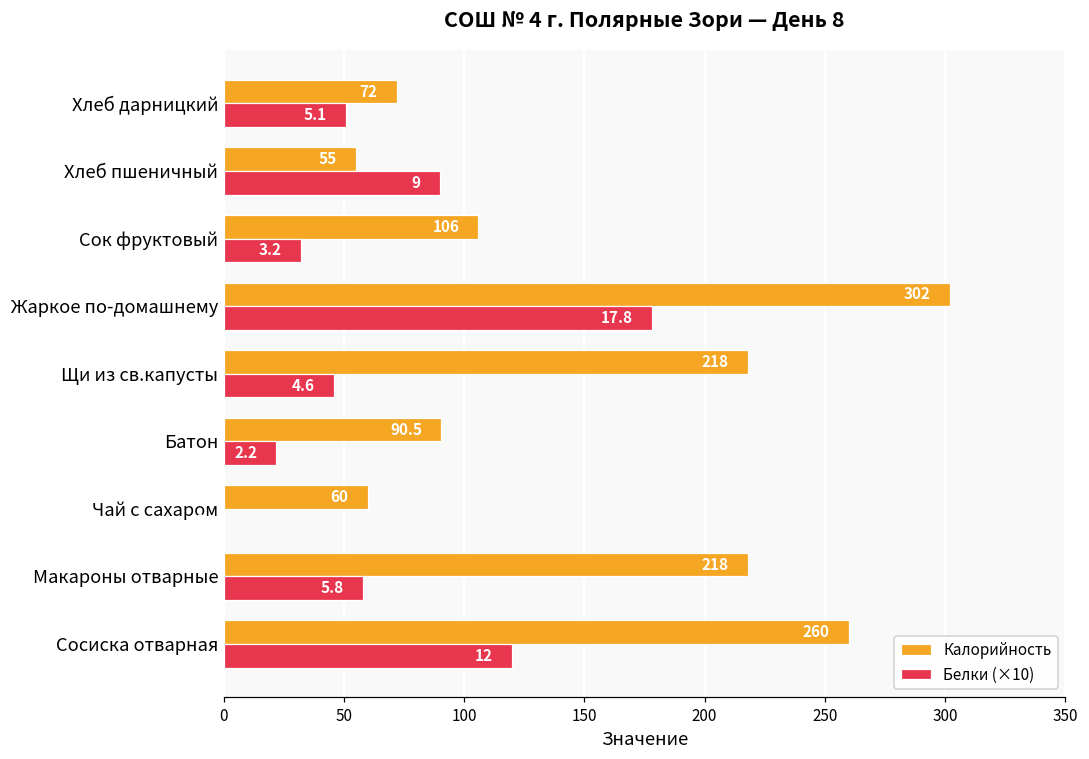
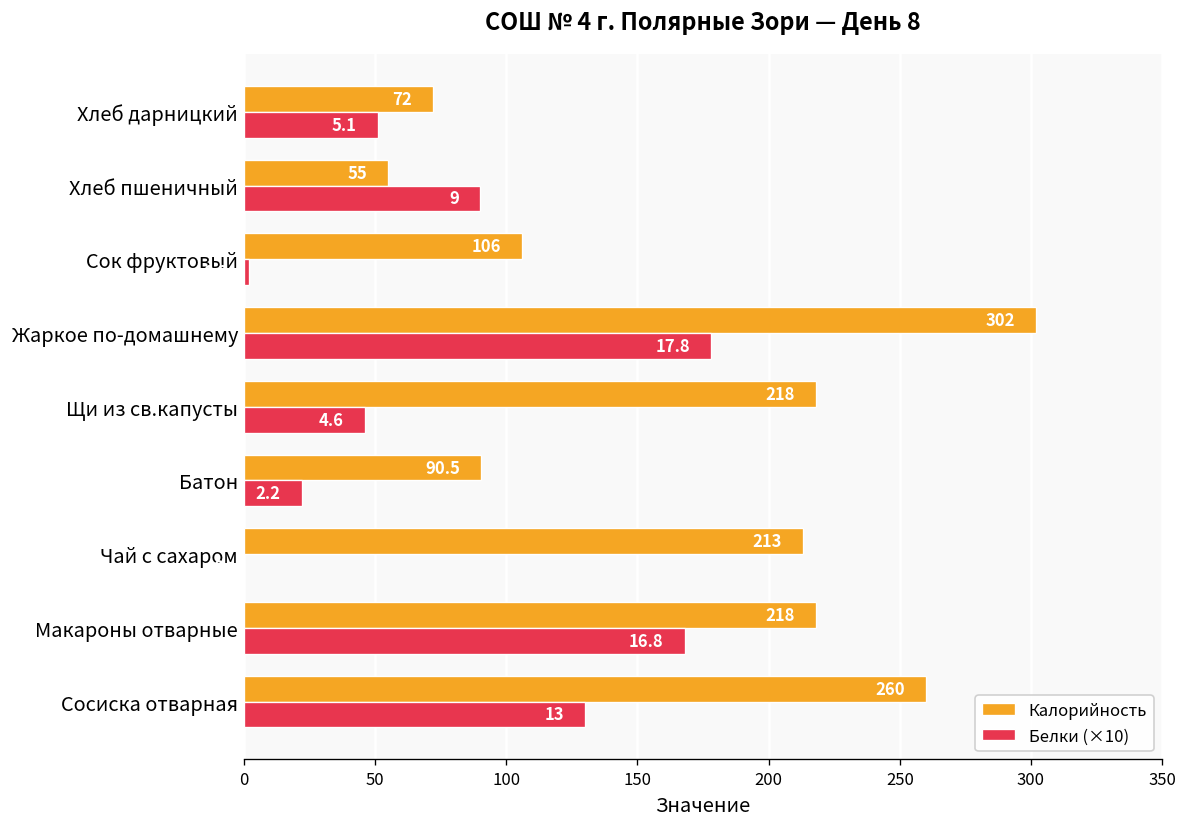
  {
    "Калорийность": {
      "Хлеб дарницкий": 72,
      "Хлеб пшеничный": 55,
      "Сок фруктовый": 106,
      "Жаркое по-домашнему": 302,
      "Щи из св.капусты": 218,
      "Батон": 90.5,
-     "Чай с сахаром": 60,
+     "Чай с сахаром": 213,
      "Макароны отварные": 218,
      "Сосиска отварная": 260
    },
    "Белки (×10)": {
-     "Сок фруктовый": 32,
-     "Макароны отварные": 5.8,
-     "Сосиска отварная": 12
+     "Сок фруктовый": 2,
+     "Макароны отварные": 16.8,
+     "Сосиска отварная": 13
    }
  }
